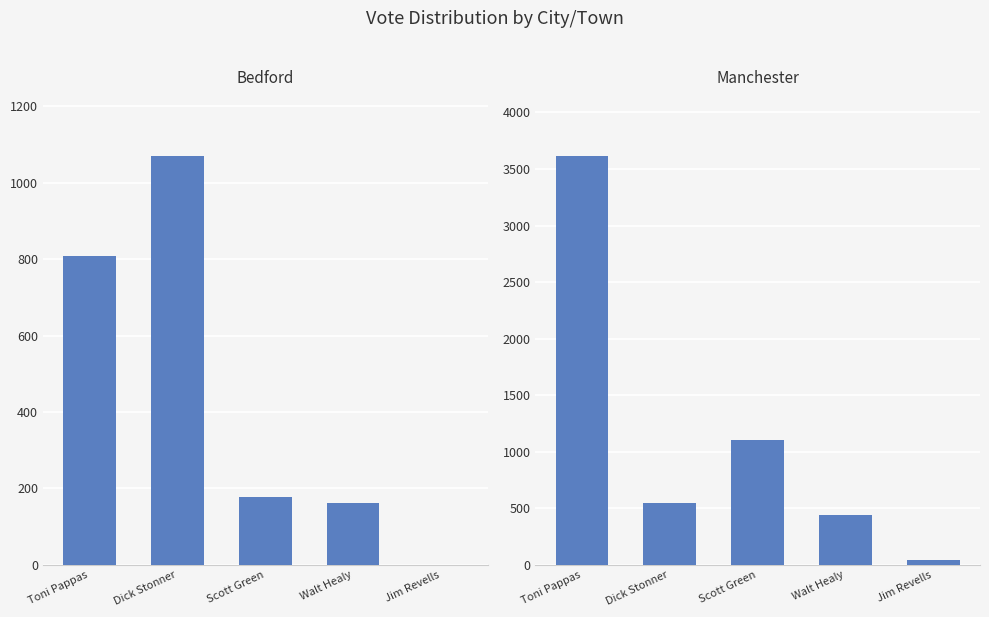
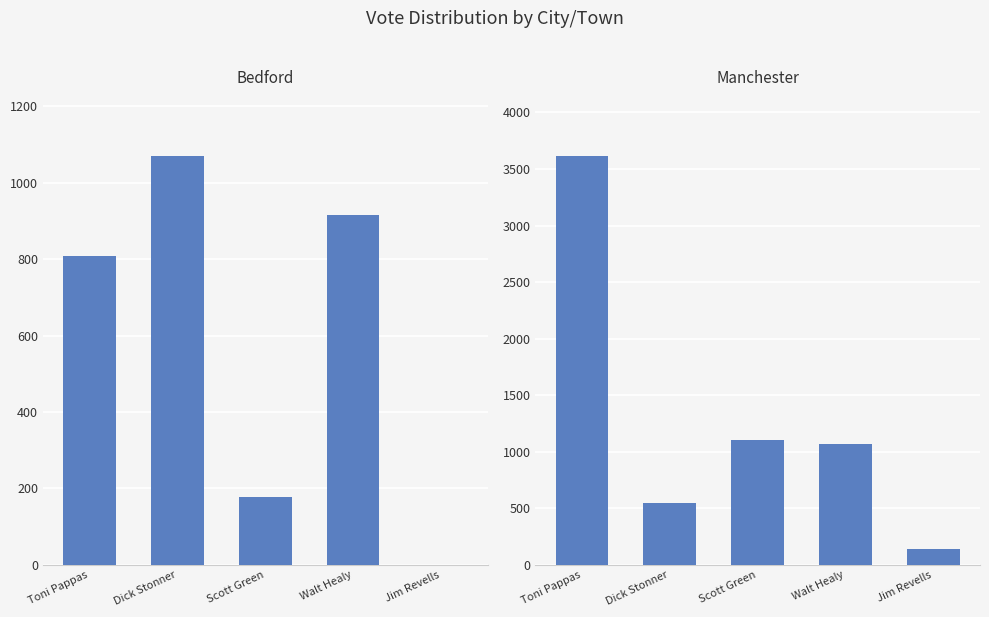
  {
    "Bedford": {
      "Toni Pappas": 810,
      "Dick Stonner": 1070,
      "Scott Green": 180,
-     "Walt Healy": 160,
+     "Walt Healy": 920,
      "Jim Revells": 0
    },
    "Manchester": {
      "Toni Pappas": 3620,
      "Dick Stonner": 550,
      "Scott Green": 1110,
-     "Walt Healy": 440,
-     "Jim Revells": 50
+     "Walt Healy": 1070,
+     "Jim Revells": 140
    }
  }
